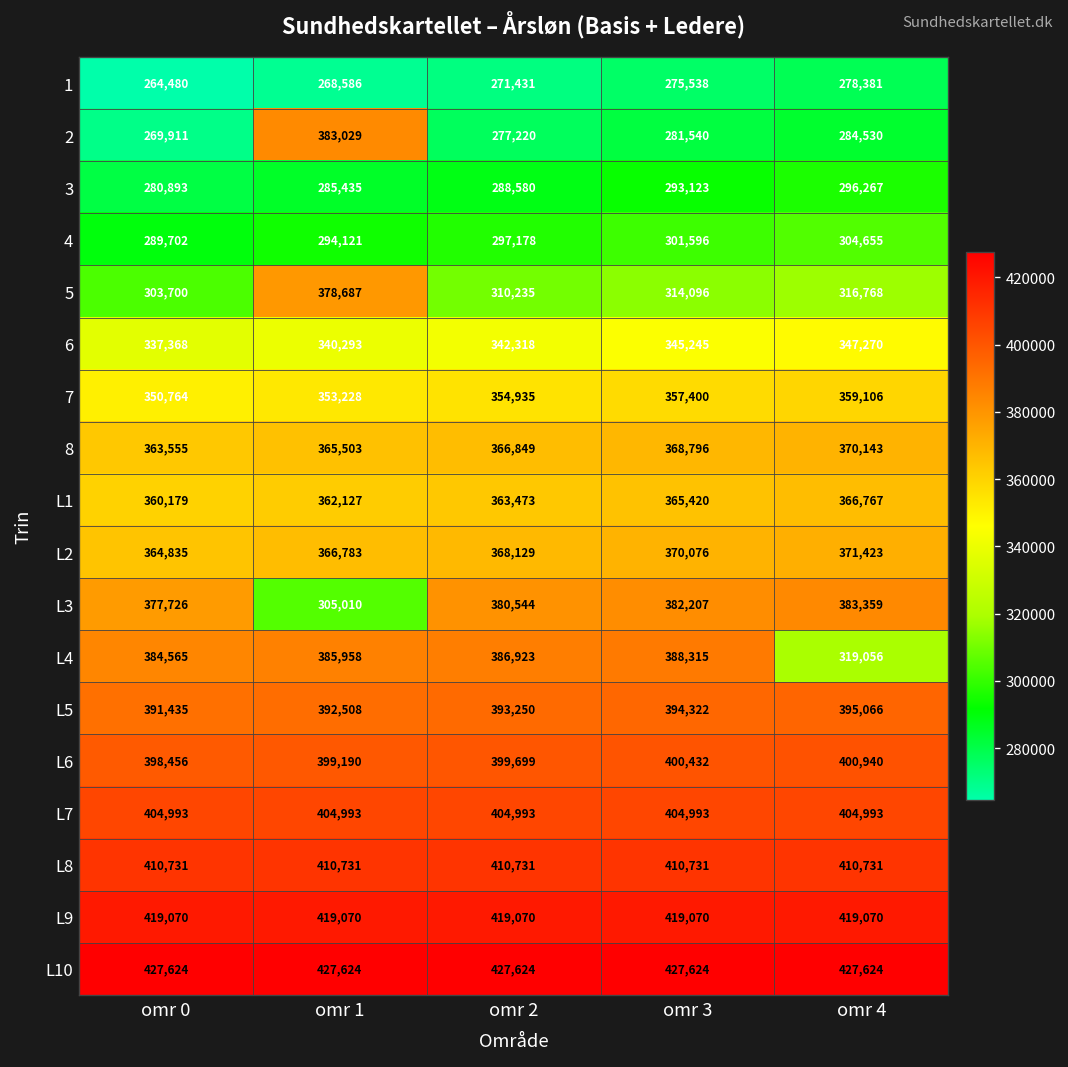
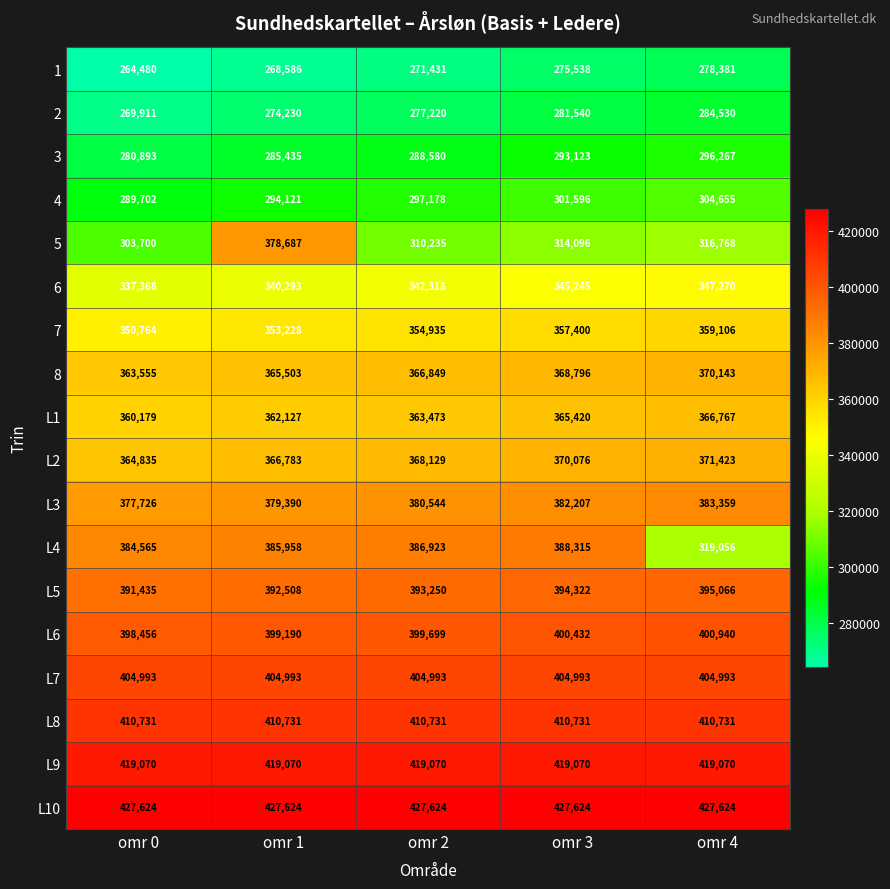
  {
    "1": {
      "omr 0": "264,480",
      "omr 1": "268,586",
      "omr 2": "271,431",
      "omr 3": "275,538",
      "omr 4": "278,381"
    },
    "2": {
      "omr 0": "269,911",
-     "omr 1": "383,029",
+     "omr 1": "274,230",
      "omr 2": "277,220",
      "omr 3": "281,540",
      "omr 4": "284,530"
    },
    "3": {
      "omr 0": "280,893",
      "omr 1": "285,435",
      "omr 2": "288,580",
      "omr 3": "293,123",
      "omr 4": "296,267"
    },
    "4": {
      "omr 0": "289,702",
      "omr 1": "294,121",
      "omr 2": "297,178",
      "omr 3": "301,596",
      "omr 4": "304,655"
    },
    "5": {
      "omr 0": "303,700",
      "omr 1": "378,687",
      "omr 2": "310,235",
      "omr 3": "314,096",
      "omr 4": "316,768"
    },
    "6": {
      "omr 0": "337,368",
      "omr 1": "340,293",
      "omr 2": "342,318",
      "omr 3": "345,245",
      "omr 4": "347,270"
    },
    "7": {
      "omr 0": "350,764",
      "omr 1": "353,228",
      "omr 2": "354,935",
      "omr 3": "357,400",
      "omr 4": "359,106"
    },
    "8": {
      "omr 0": "363,555",
      "omr 1": "365,503",
      "omr 2": "366,849",
      "omr 3": "368,796",
      "omr 4": "370,143"
    },
    "L1": {
      "omr 0": "360,179",
      "omr 1": "362,127",
      "omr 2": "363,473",
      "omr 3": "365,420",
      "omr 4": "366,767"
    },
    "L2": {
      "omr 0": "364,835",
      "omr 1": "366,783",
      "omr 2": "368,129",
      "omr 3": "370,076",
      "omr 4": "371,423"
    },
    "L3": {
      "omr 0": "377,726",
-     "omr 1": "305,010",
+     "omr 1": "379,390",
      "omr 2": "380,544",
      "omr 3": "382,207",
      "omr 4": "383,359"
    },
    "L4": {
      "omr 0": "384,565",
      "omr 1": "385,958",
      "omr 2": "386,923",
      "omr 3": "388,315",
      "omr 4": "319,056"
    },
    "L5": {
      "omr 0": "391,435",
      "omr 1": "392,508",
      "omr 2": "393,250",
      "omr 3": "394,322",
      "omr 4": "395,066"
    },
    "L6": {
      "omr 0": "398,456",
      "omr 1": "399,190",
      "omr 2": "399,699",
      "omr 3": "400,432",
      "omr 4": "400,940"
    },
    "L7": {
      "omr 0": "404,993",
      "omr 1": "404,993",
      "omr 2": "404,993",
      "omr 3": "404,993",
      "omr 4": "404,993"
    },
    "L8": {
      "omr 0": "410,731",
      "omr 1": "410,731",
      "omr 2": "410,731",
      "omr 3": "410,731",
      "omr 4": "410,731"
    },
    "L9": {
      "omr 0": "419,070",
      "omr 1": "419,070",
      "omr 2": "419,070",
      "omr 3": "419,070",
      "omr 4": "419,070"
    },
    "L10": {
      "omr 0": "427,624",
      "omr 1": "427,624",
      "omr 2": "427,624",
      "omr 3": "427,624",
      "omr 4": "427,624"
    }
  }
